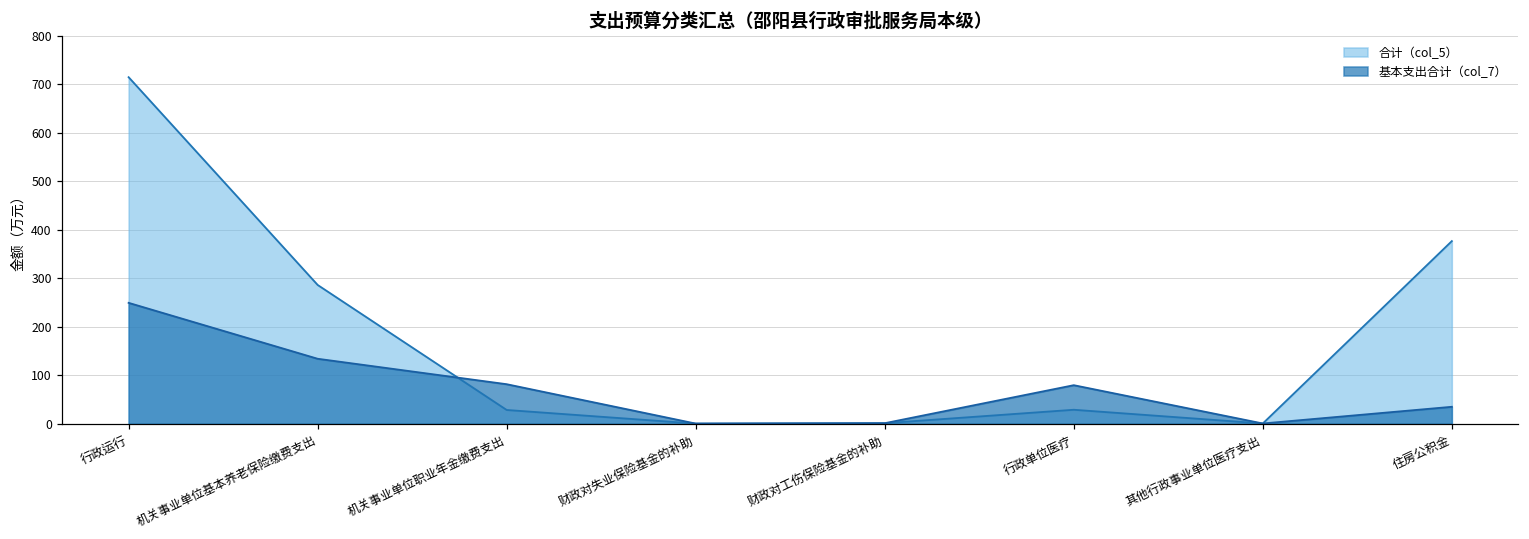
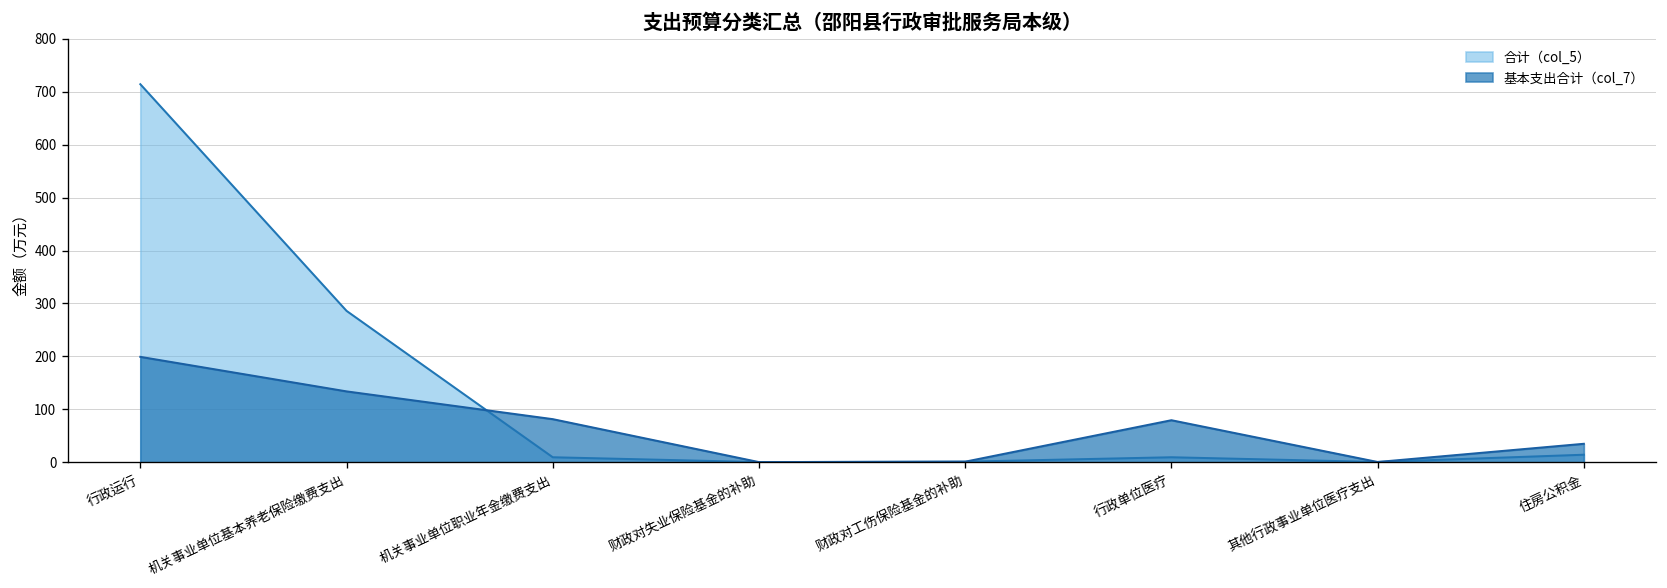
  {
    "合计（col_5）": {
      "行政运行": 710,
      "机关事业单位基本养老保险缴费支出": 290,
-     "机关事业单位职业年金缴费支出": 30,
-     "行政单位医疗": 30,
-     "住房公积金": 380
+     "机关事业单位职业年金缴费支出": 10,
+     "行政单位医疗": 10,
+     "住房公积金": 10
    },
    "基本支出合计（col_7）": {
-     "行政运行": 250,
+     "行政运行": 200,
      "机关事业单位基本养老保险缴费支出": 130,
      "机关事业单位职业年金缴费支出": 80,
      "行政单位医疗": 80,
      "住房公积金": 30
    }
  }
